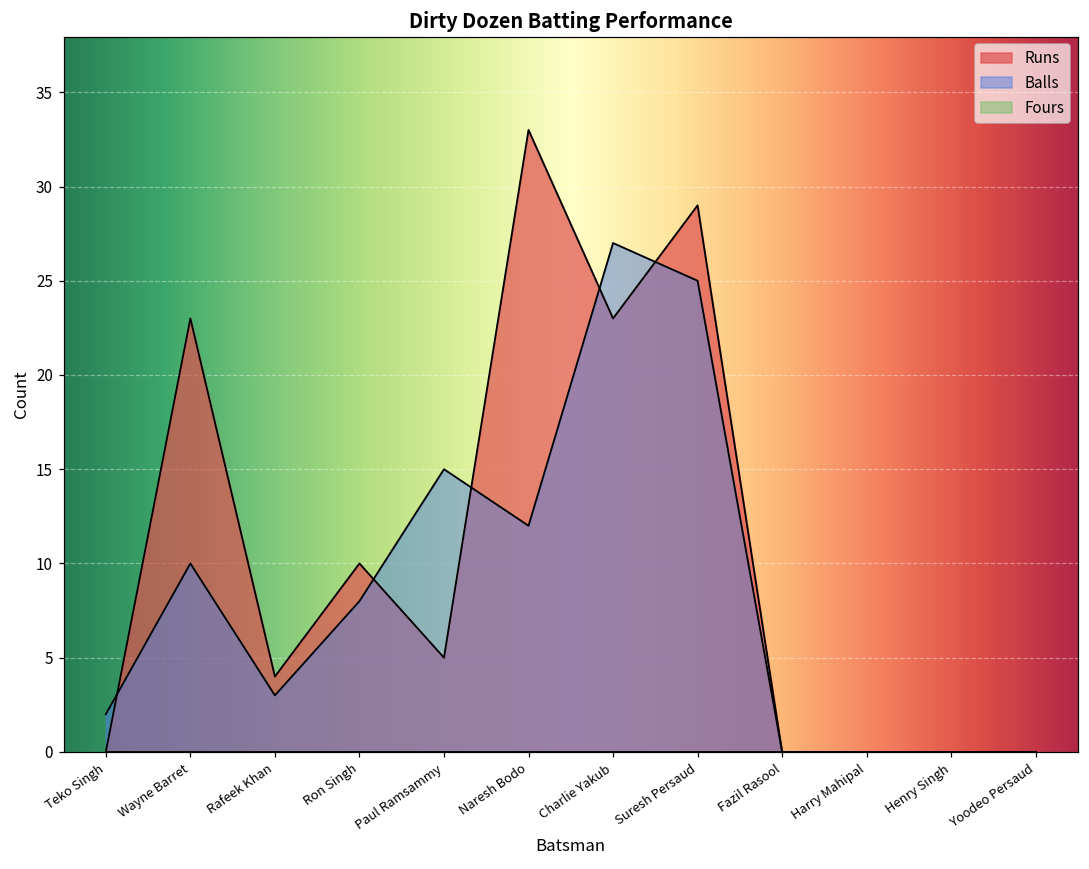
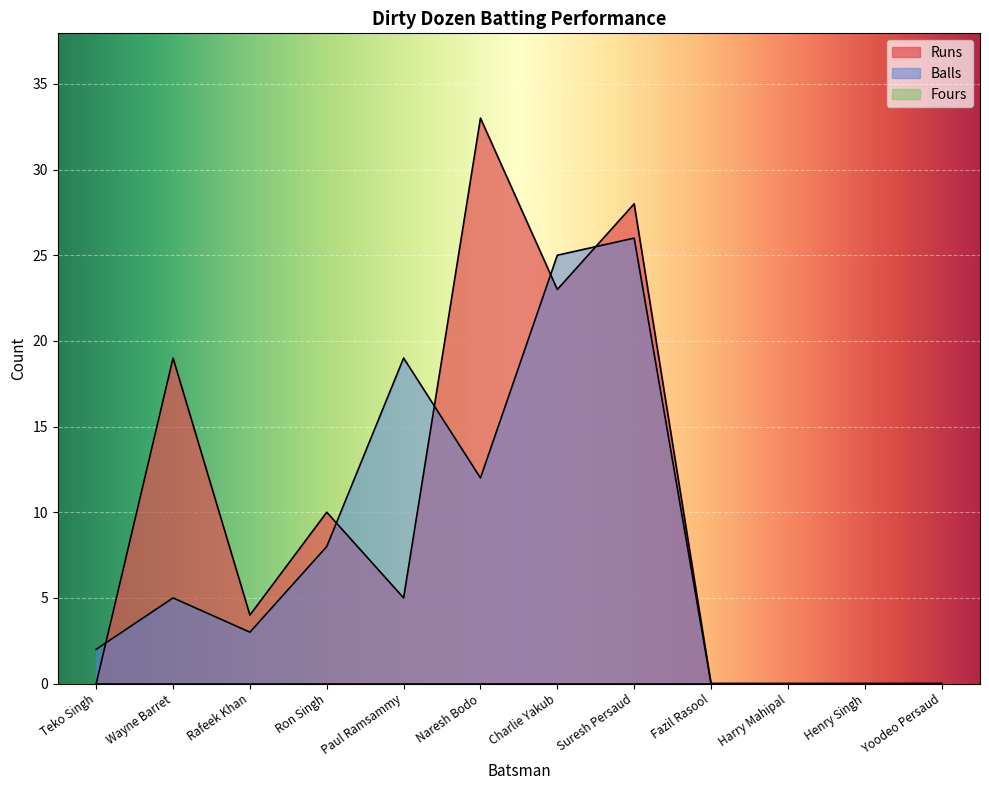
  {
    "Runs": {
-     "Wayne Barret": 23,
+     "Wayne Barret": 19,
      "Rafeek Khan": 4,
      "Ron Singh": 10,
      "Paul Ramsammy": 5,
      "Naresh Bodo": 33,
      "Charlie Yakub": 23,
-     "Suresh Persaud": 29
+     "Suresh Persaud": 28
    },
    "Balls": {
      "Teko Singh": 2,
-     "Wayne Barret": 10,
+     "Wayne Barret": 5,
      "Rafeek Khan": 3,
      "Ron Singh": 8,
-     "Paul Ramsammy": 15,
+     "Paul Ramsammy": 19,
      "Naresh Bodo": 12,
-     "Charlie Yakub": 27,
-     "Suresh Persaud": 25
+     "Charlie Yakub": 25,
+     "Suresh Persaud": 26
    },
    "Fours": {
      "Wayne Barret": 0,
      "Rafeek Khan": 0,
      "Ron Singh": 0,
      "Paul Ramsammy": 0,
      "Naresh Bodo": 0,
      "Charlie Yakub": 0,
      "Suresh Persaud": 0
    }
  }
